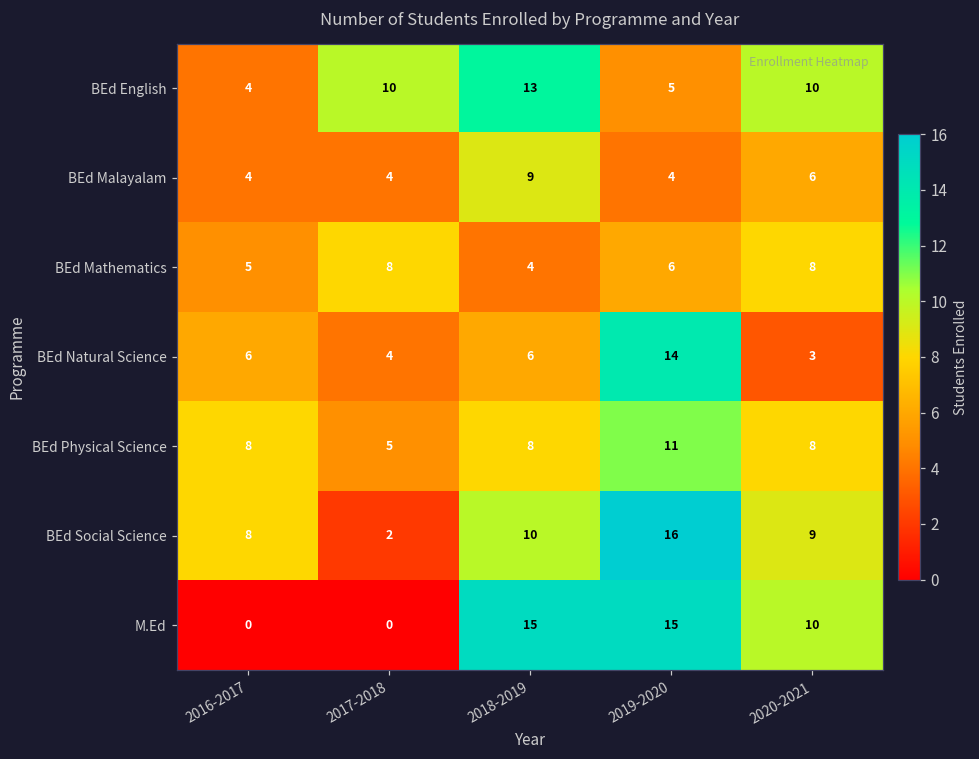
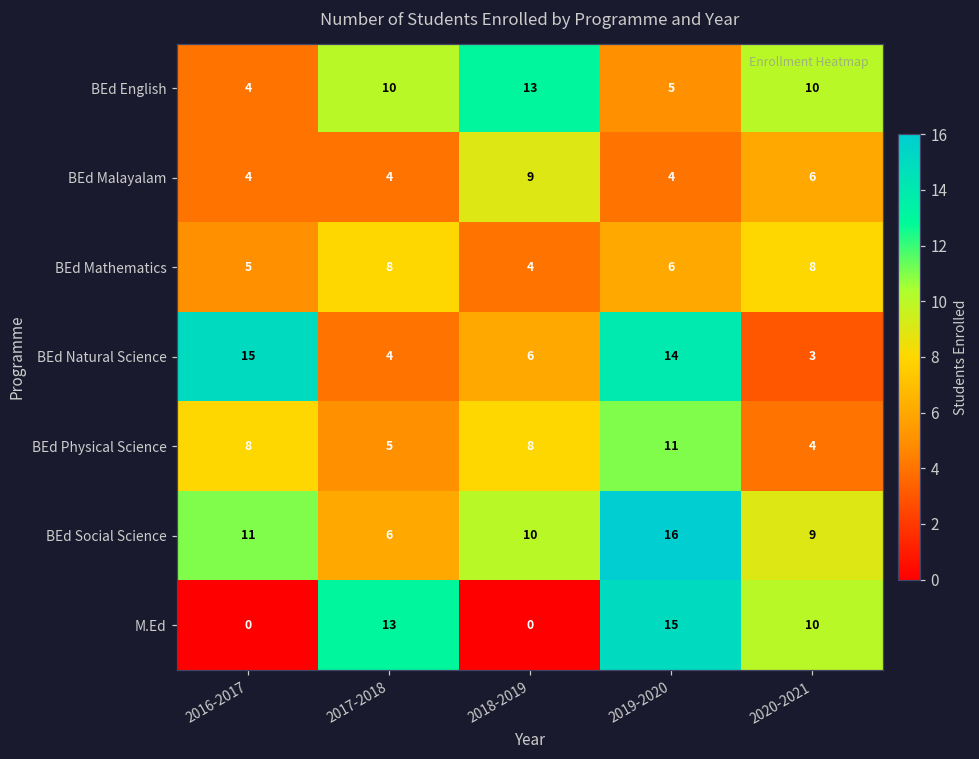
  {
    "BEd English": {
      "2016-2017": 4,
      "2017-2018": 10,
      "2018-2019": 13,
      "2019-2020": 5
    },
    "BEd Malayalam": {
      "2016-2017": 4,
      "2017-2018": 4,
      "2018-2019": 9,
      "2019-2020": 4,
      "2020-2021": 6
    },
    "BEd Mathematics": {
      "2016-2017": 5,
      "2017-2018": 8,
      "2018-2019": 4,
      "2019-2020": 6,
      "2020-2021": 8
    },
    "BEd Natural Science": {
-     "2016-2017": 6,
+     "2016-2017": 15,
      "2017-2018": 4,
      "2018-2019": 6,
      "2019-2020": 14,
      "2020-2021": 3
    },
    "BEd Physical Science": {
      "2016-2017": 8,
      "2017-2018": 5,
      "2018-2019": 8,
      "2019-2020": 11,
-     "2020-2021": 8
+     "2020-2021": 4
    },
    "BEd Social Science": {
-     "2016-2017": 8,
-     "2017-2018": 2,
+     "2016-2017": 11,
+     "2017-2018": 6,
      "2018-2019": 10,
      "2019-2020": 16,
      "2020-2021": 9
    },
    "M.Ed": {
      "2016-2017": 0,
-     "2017-2018": 0,
-     "2018-2019": 15,
+     "2017-2018": 13,
+     "2018-2019": 0,
      "2019-2020": 15,
      "2020-2021": 10
    }
  }
